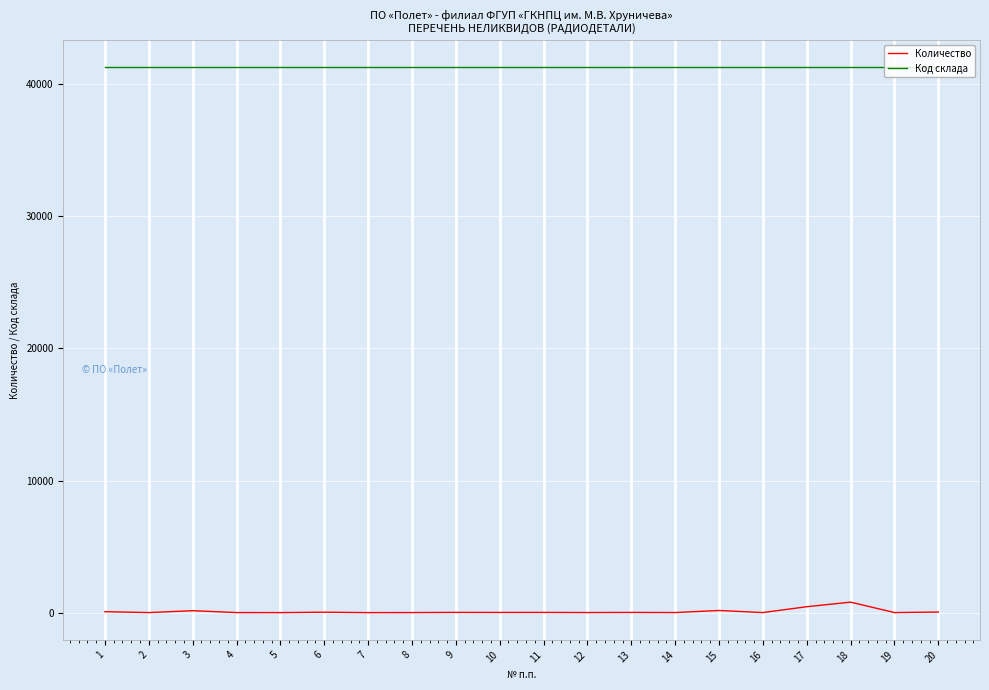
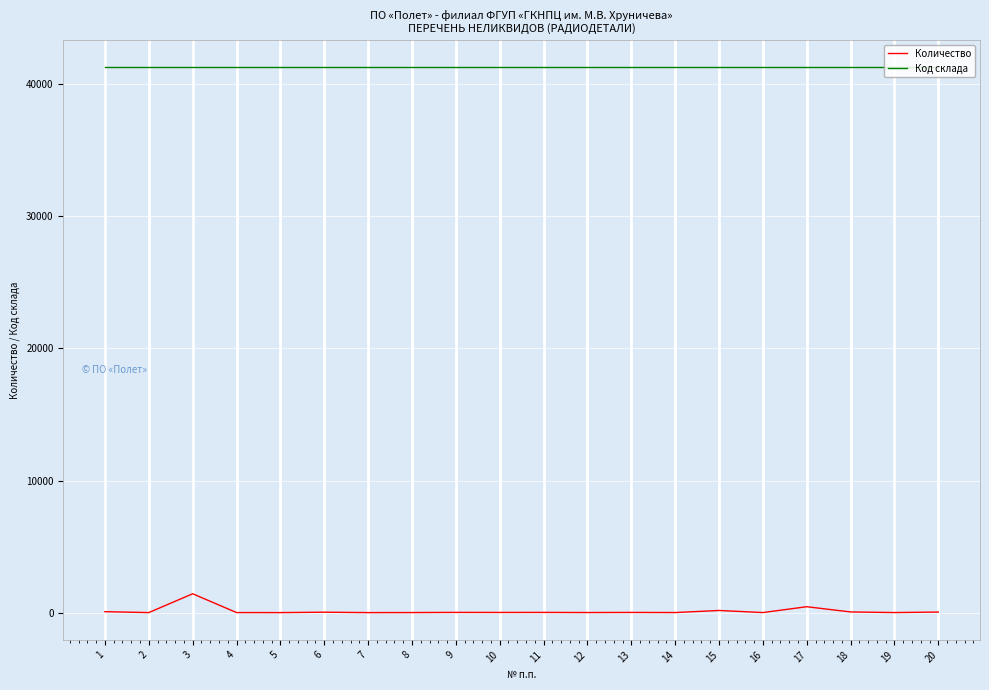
  {
    "Количество": {
      "1": 100,
      "2": 0,
-     "3": 100,
+     "3": 1400,
      "4": 0,
      "5": 0,
      "6": 0,
      "7": 0,
      "8": 0,
      "9": 0,
      "10": 0,
      "11": 0,
      "12": 0,
      "13": 0,
      "14": 0,
      "15": 200,
      "16": 0,
      "17": 400,
-     "18": 800,
+     "18": 100,
      "19": 0,
      "20": 0
    },
    "Код склада": {
      "1": 41300,
      "2": 41300,
      "3": 41300,
      "4": 41300,
      "5": 41300,
      "6": 41300,
      "7": 41300,
      "8": 41300,
      "9": 41300,
      "10": 41300,
      "11": 41300,
      "12": 41300,
      "13": 41300,
      "14": 41300,
      "15": 41300,
      "16": 41300,
      "17": 41300,
      "18": 41300
    }
  }
